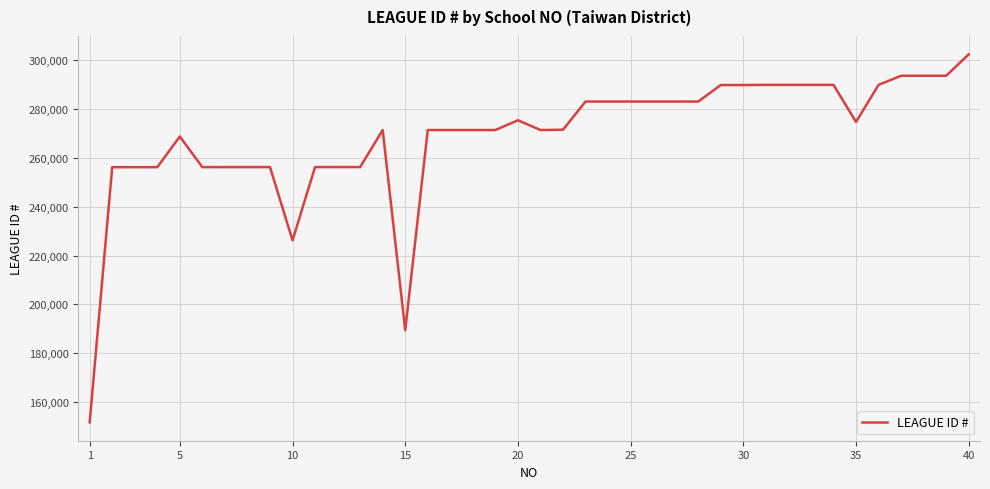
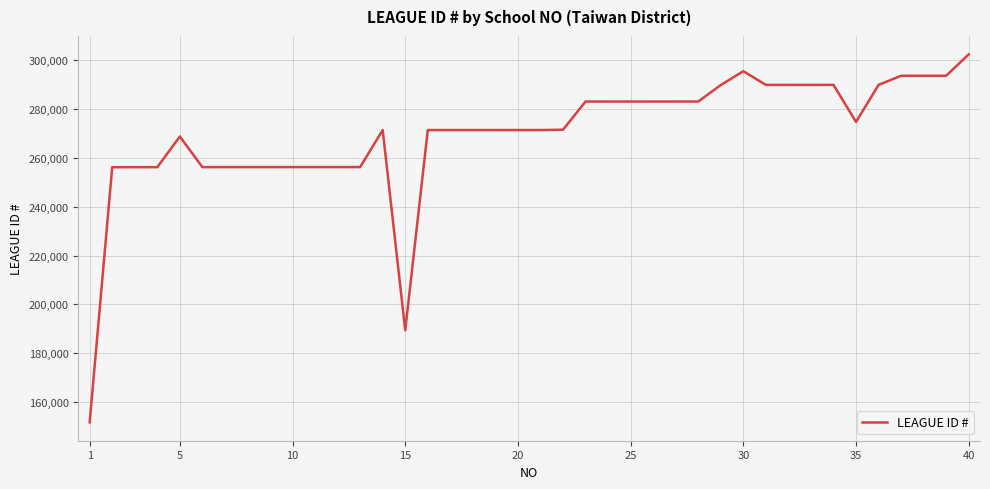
  {
    "1": "152,000",
    "5": "269,000",
-   "10": "226,000",
+   "10": "256,000",
    "15": "189,000",
-   "20": "275,000",
+   "20": "271,000",
    "25": "283,000",
-   "30": "290,000",
+   "30": "296,000",
    "35": "275,000",
    "40": "302,000"
  }
